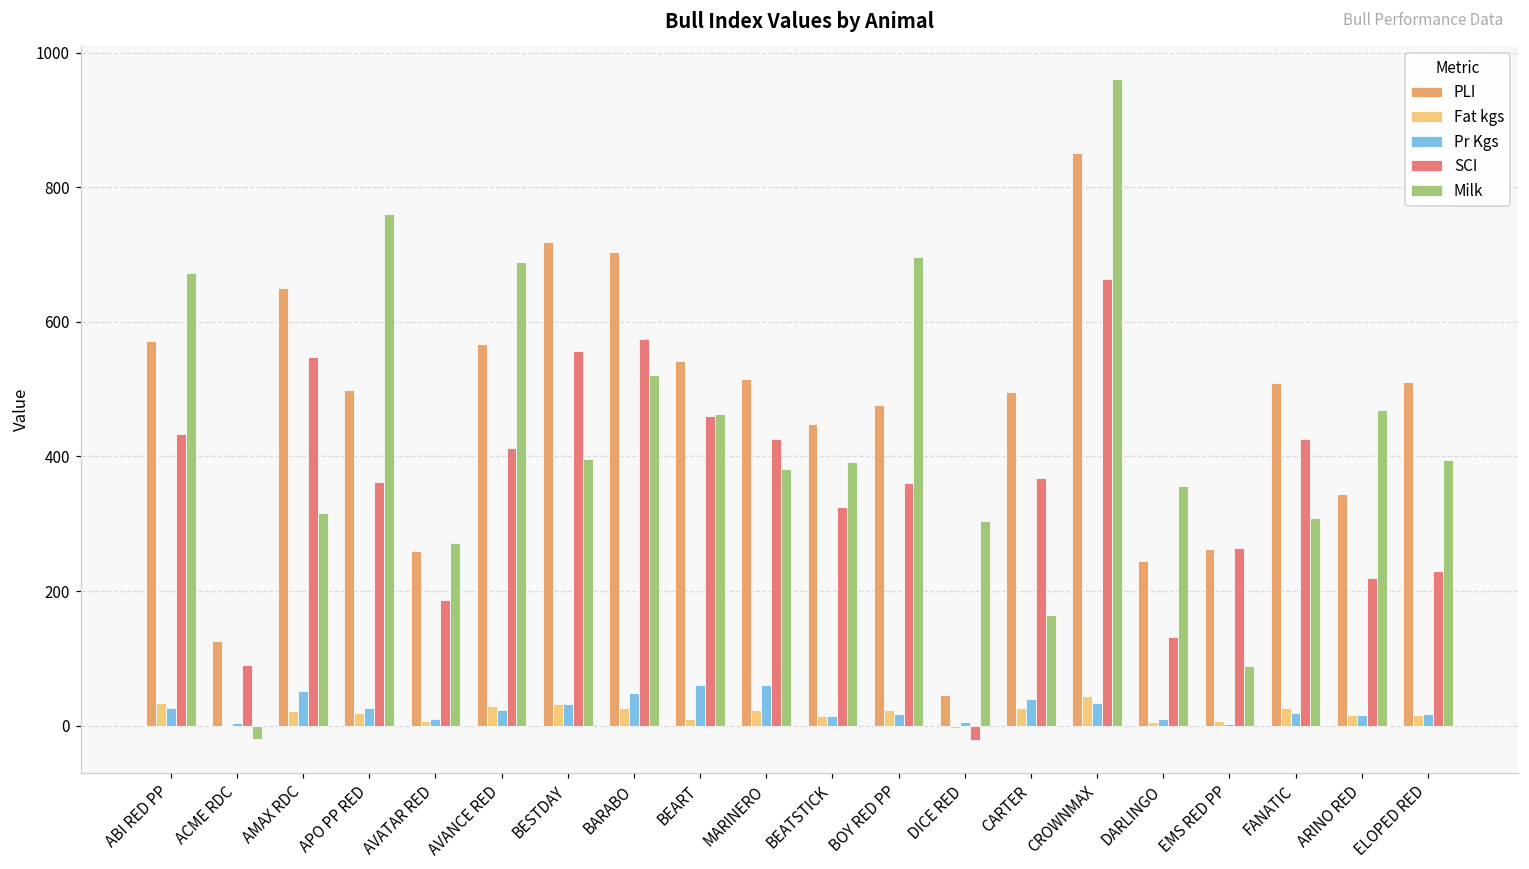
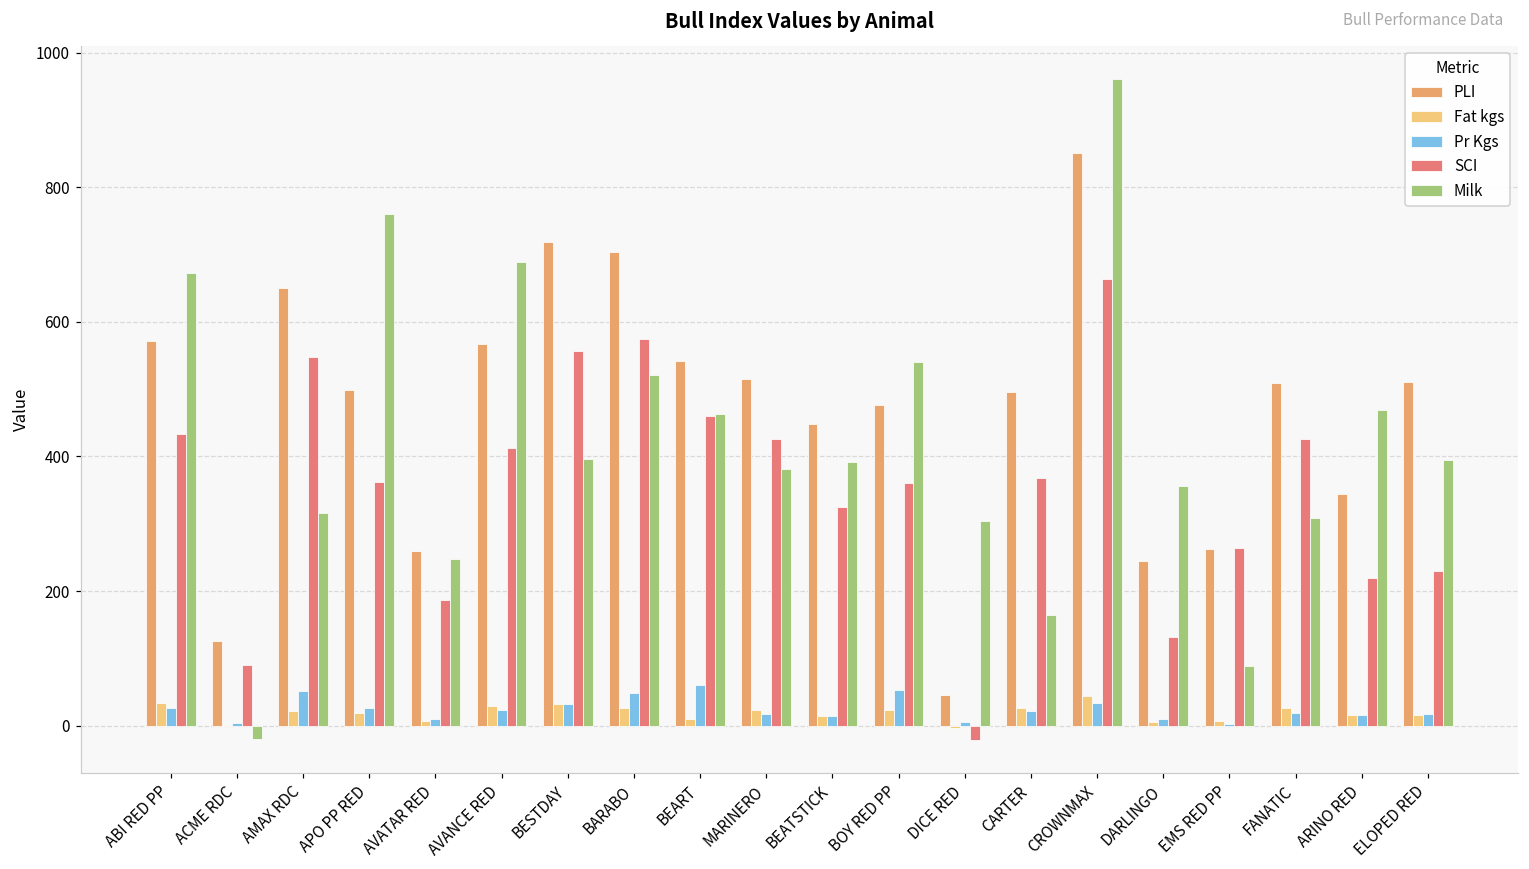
  {
    "Pr Kgs": {
      "ABI RED PP": 30,
      "AMAX RDC": 50,
      "APO PP RED": 30,
      "AVATAR RED": 10,
      "AVANCE RED": 20,
      "BESTDAY": 30,
      "BARABO": 50,
      "BEART": 60,
-     "MARINERO": 60,
+     "MARINERO": 20,
      "BEATSTICK": 10,
-     "BOY RED PP": 20,
+     "BOY RED PP": 50,
      "DICE RED": 10,
-     "CARTER": 40,
+     "CARTER": 20,
      "CROWNMAX": 30,
      "DARLINGO": 10,
      "FANATIC": 20,
      "ARINO RED": 20,
      "ELOPED RED": 20
    },
    "Milk": {
      "ABI RED PP": 670,
      "ACME RDC": -20,
      "AMAX RDC": 320,
      "APO PP RED": 760,
-     "AVATAR RED": 270,
+     "AVATAR RED": 250,
      "AVANCE RED": 690,
      "BESTDAY": 400,
      "BARABO": 520,
      "BEART": 460,
      "MARINERO": 380,
      "BEATSTICK": 390,
-     "BOY RED PP": 700,
+     "BOY RED PP": 540,
      "DICE RED": 300,
      "CARTER": 170,
      "CROWNMAX": 960,
      "DARLINGO": 360,
      "EMS RED PP": 90,
      "FANATIC": 310,
      "ARINO RED": 470,
      "ELOPED RED": 390
    }
  }
